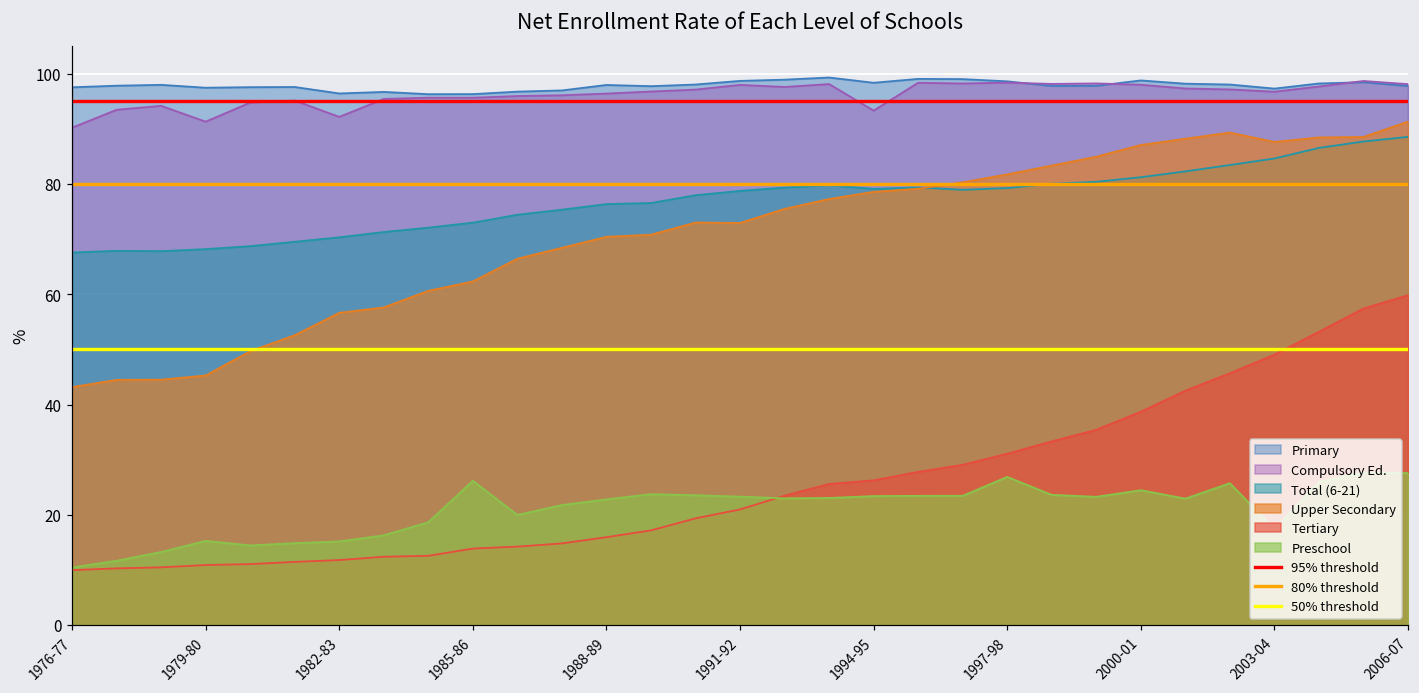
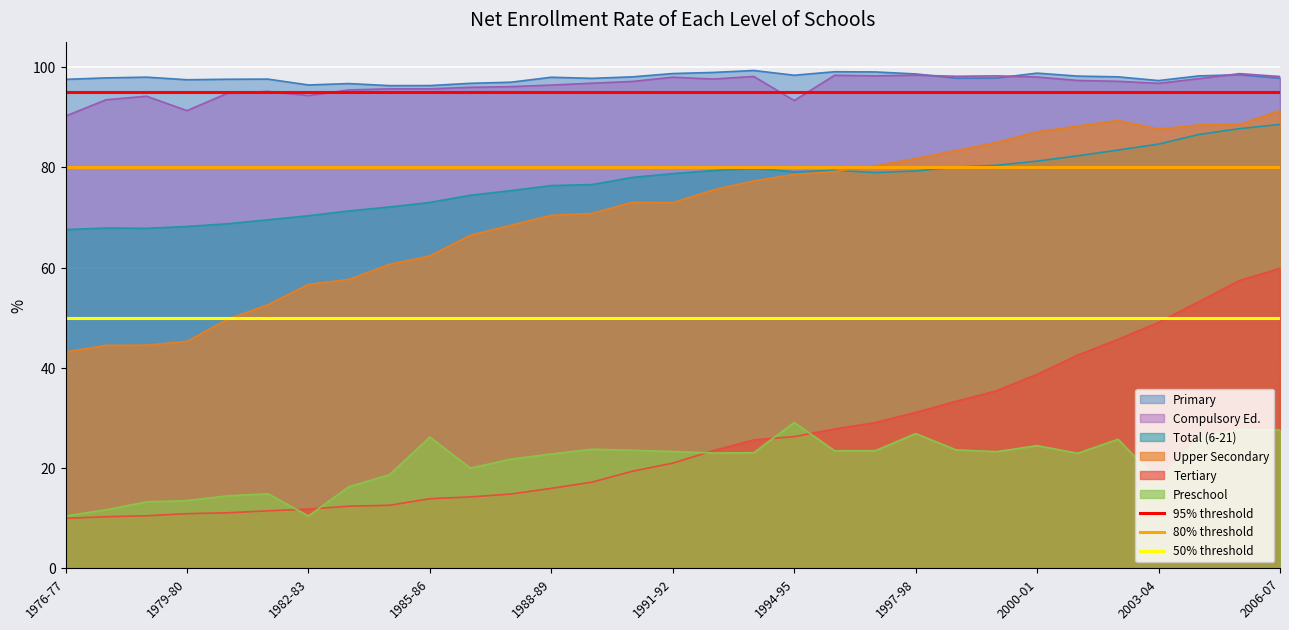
  {
    "Compulsory Ed.": {
      "1976-77": 90,
      "1979-80": 91,
-     "1982-83": 92,
+     "1982-83": 94,
      "1985-86": 96,
      "1988-89": 96,
      "1991-92": 98,
      "1994-95": 93,
      "2000-01": 98,
      "2003-04": 97
    },
    "Preschool": {
-     "1979-80": 15,
-     "1982-83": 15,
+     "1979-80": 14,
+     "1982-83": 10,
      "1985-86": 26,
      "1988-89": 23,
      "1991-92": 23,
-     "1994-95": 23,
+     "1994-95": 29,
      "1997-98": 27,
      "2000-01": 24,
      "2006-07": 28
    }
  }
